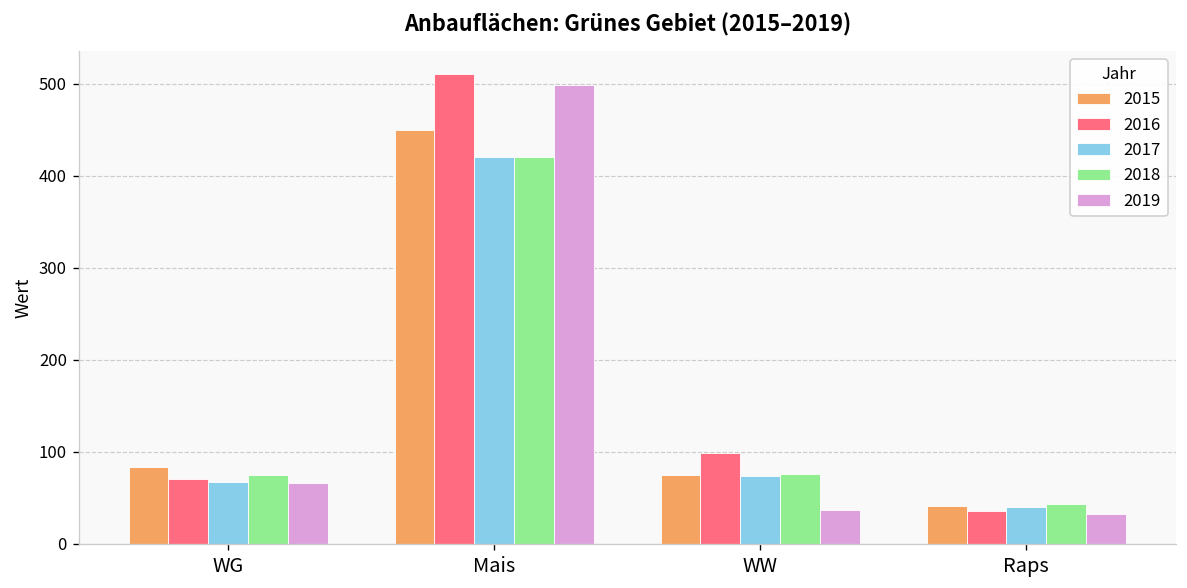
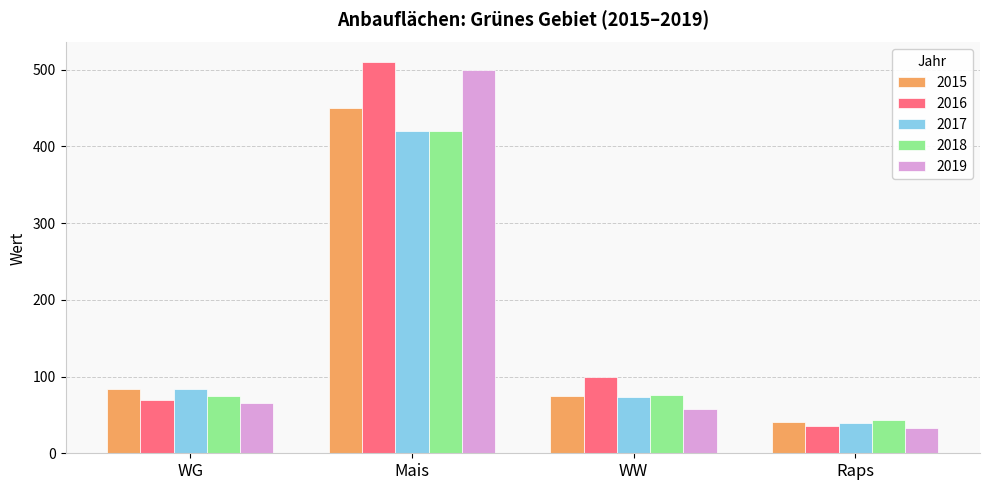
  {
    "2015": {
      "WG": 80,
      "Mais": 450,
      "WW": 80,
      "Raps": 40
    },
    "2016": {
      "WG": 70,
      "Mais": 510,
      "WW": 100,
      "Raps": 40
    },
    "2017": {
-     "WG": 70,
+     "WG": 80,
      "Mais": 420,
      "WW": 70,
      "Raps": 40
    },
    "2018": {
      "WG": 80,
      "Mais": 420,
      "WW": 80,
      "Raps": 40
    },
    "2019": {
      "WG": 70,
      "Mais": 500,
-     "WW": 40,
+     "WW": 60,
      "Raps": 30
    }
  }
